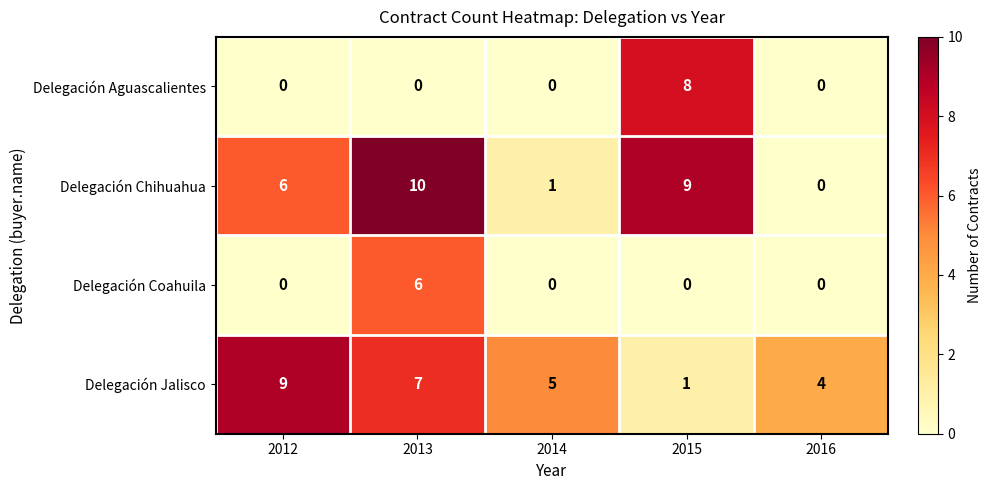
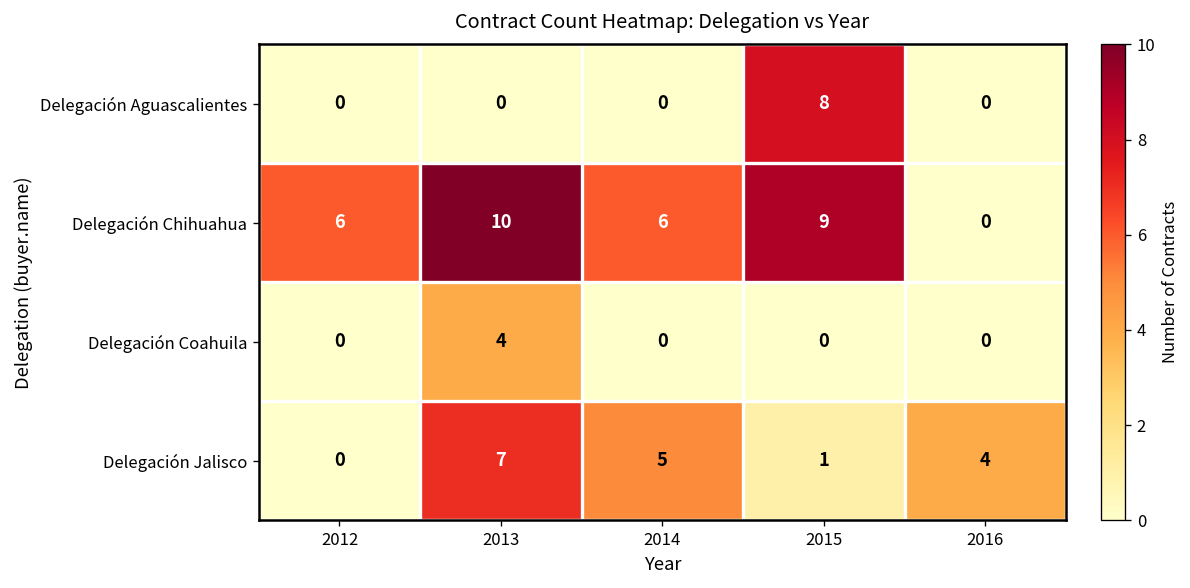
  {
    "Delegación Aguascalientes": {
      "2012": 0,
      "2013": 0,
      "2014": 0,
      "2015": 8,
      "2016": 0
    },
    "Delegación Chihuahua": {
      "2012": 6,
      "2013": 10,
-     "2014": 1,
+     "2014": 6,
      "2015": 9,
      "2016": 0
    },
    "Delegación Coahuila": {
      "2012": 0,
-     "2013": 6,
+     "2013": 4,
      "2014": 0,
      "2015": 0,
      "2016": 0
    },
    "Delegación Jalisco": {
-     "2012": 9,
+     "2012": 0,
      "2013": 7,
      "2014": 5,
      "2015": 1,
      "2016": 4
    }
  }
